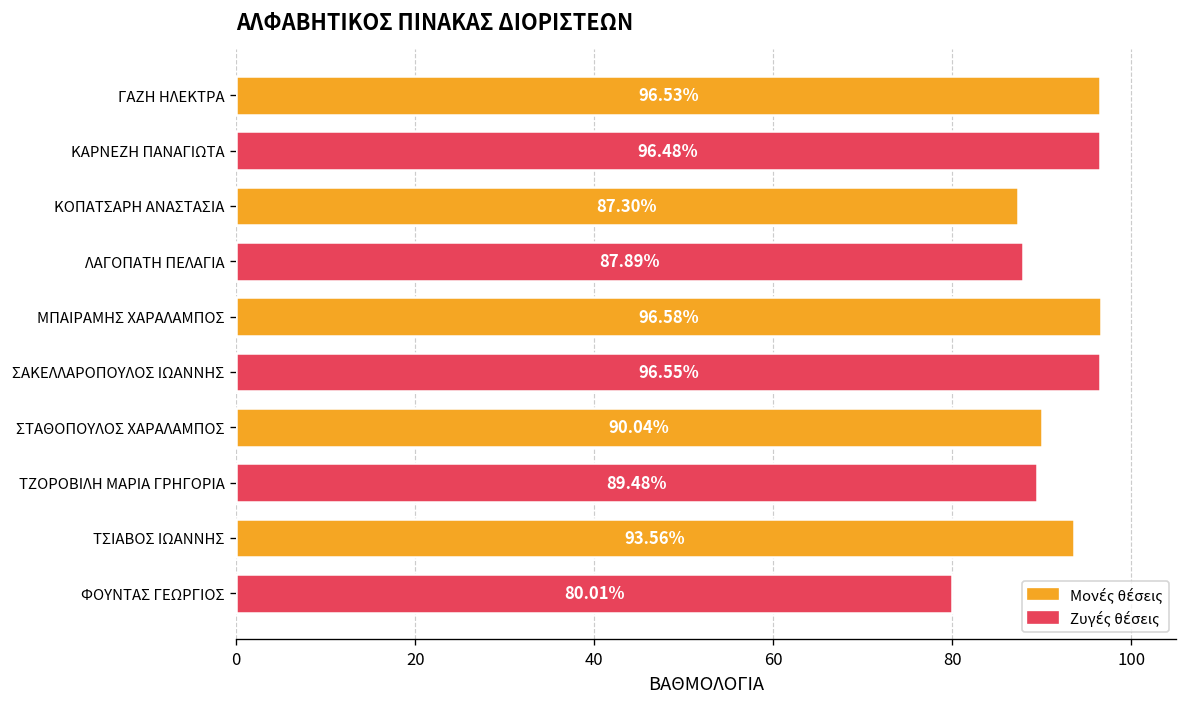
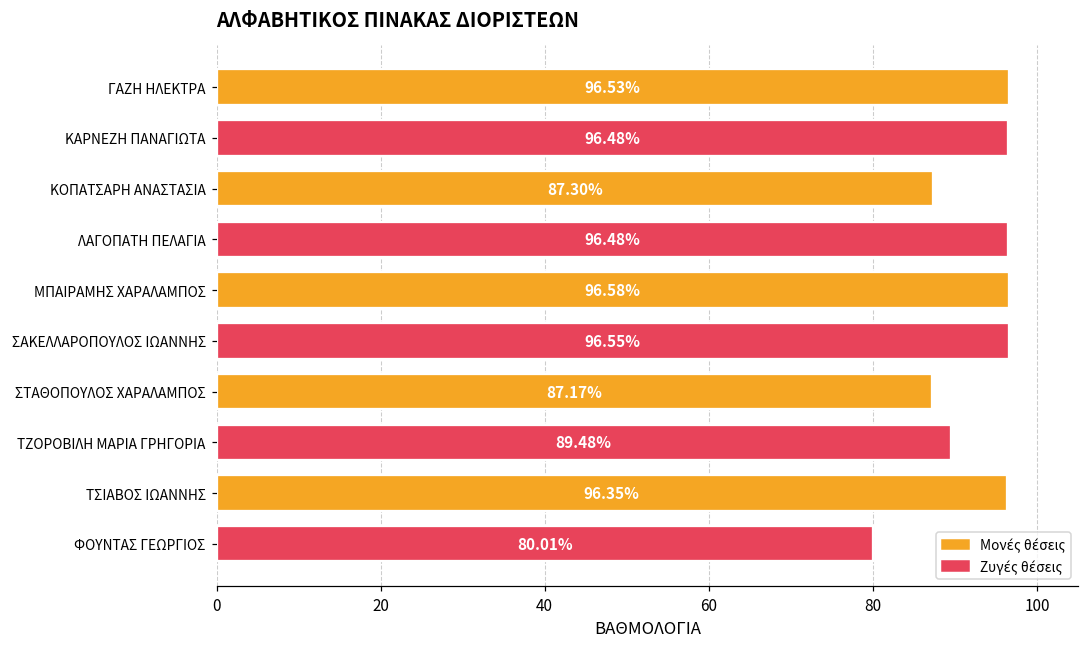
  {
    "ΓΑΖΗ ΗΛΕΚΤΡΑ": "96.53%",
    "ΚΑΡΝΕΖΗ ΠΑΝΑΓΙΩΤΑ": "96.48%",
    "ΚΟΠΑΤΣΑΡΗ ΑΝΑΣΤΑΣΙΑ": "87.30%",
-   "ΛΑΓΟΠΑΤΗ ΠΕΛΑΓΙΑ": "87.89%",
+   "ΛΑΓΟΠΑΤΗ ΠΕΛΑΓΙΑ": "96.48%",
    "ΜΠΑΙΡΑΜΗΣ ΧΑΡΑΛΑΜΠΟΣ": "96.58%",
    "ΣΑΚΕΛΛΑΡΟΠΟΥΛΟΣ ΙΩΑΝΝΗΣ": "96.55%",
-   "ΣΤΑΘΟΠΟΥΛΟΣ ΧΑΡΑΛΑΜΠΟΣ": "90.04%",
+   "ΣΤΑΘΟΠΟΥΛΟΣ ΧΑΡΑΛΑΜΠΟΣ": "87.17%",
    "ΤΖΟΡΟΒΙΛΗ ΜΑΡΙΑ ΓΡΗΓΟΡΙΑ": "89.48%",
-   "ΤΣΙΑΒΟΣ ΙΩΑΝΝΗΣ": "93.56%",
+   "ΤΣΙΑΒΟΣ ΙΩΑΝΝΗΣ": "96.35%",
    "ΦΟΥΝΤΑΣ ΓΕΩΡΓΙΟΣ": "80.01%"
  }
